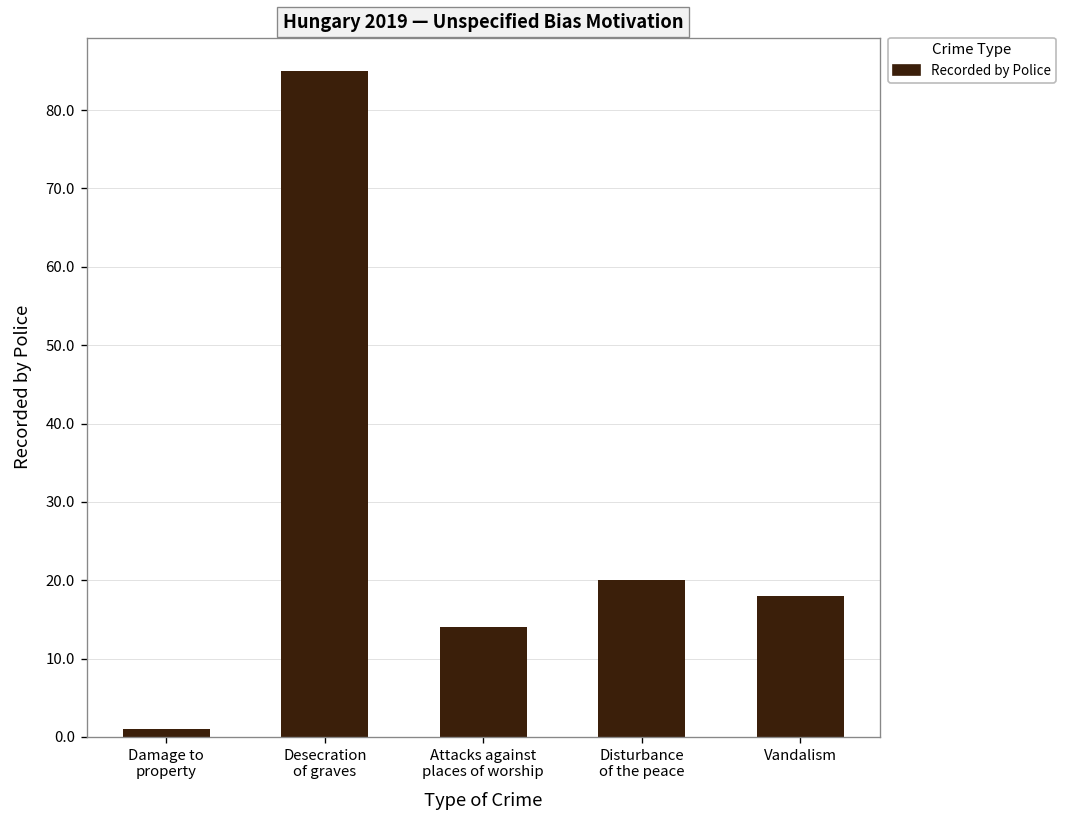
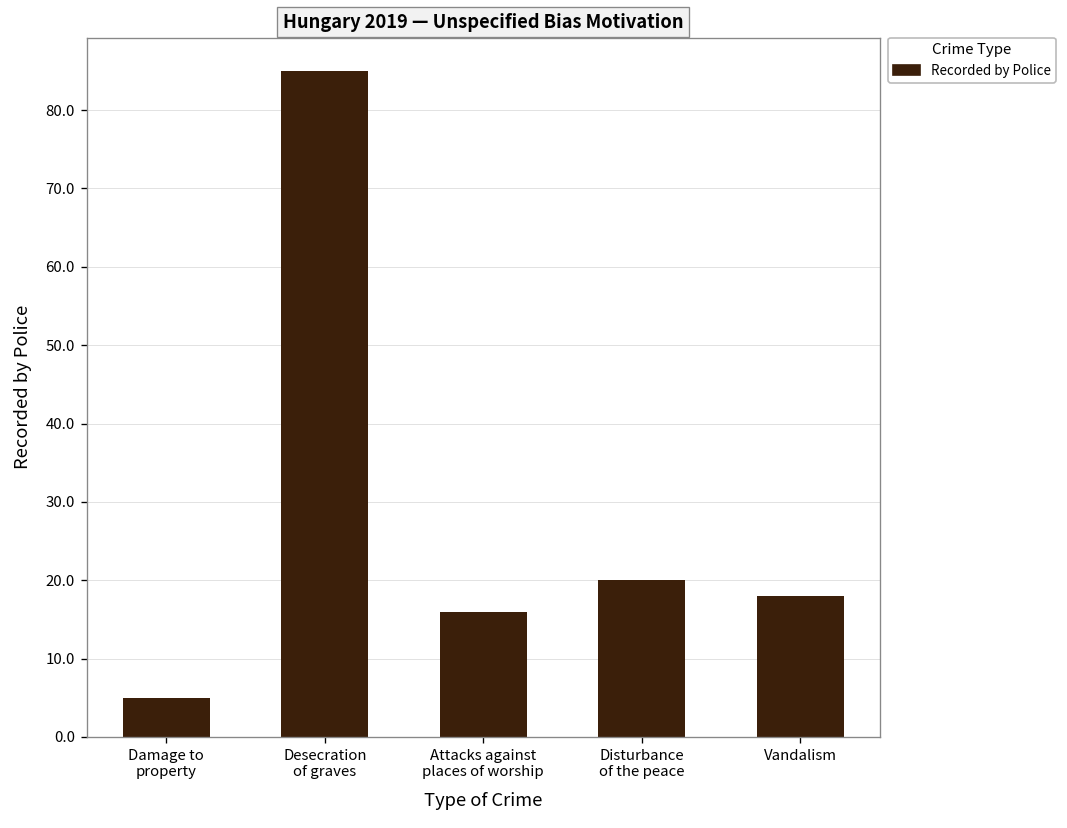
  {
-   "Damage to property": 1,
+   "Damage to property": 5,
    "Desecration of graves": 85,
-   "Attacks against places of worship": 14,
+   "Attacks against places of worship": 16,
    "Disturbance of the peace": 20,
    "Vandalism": 18
  }
